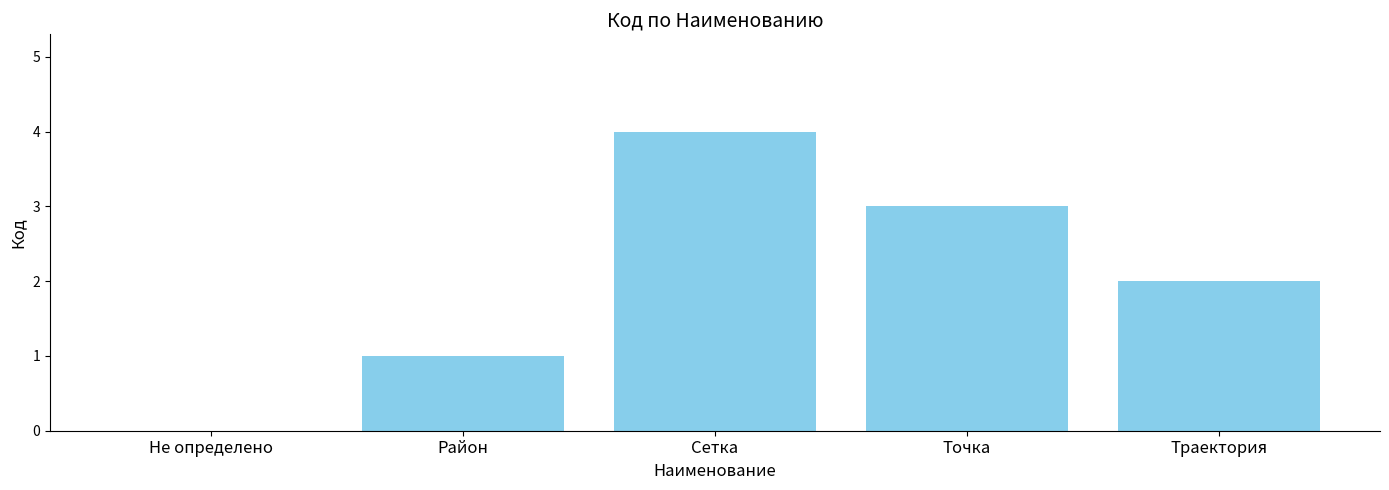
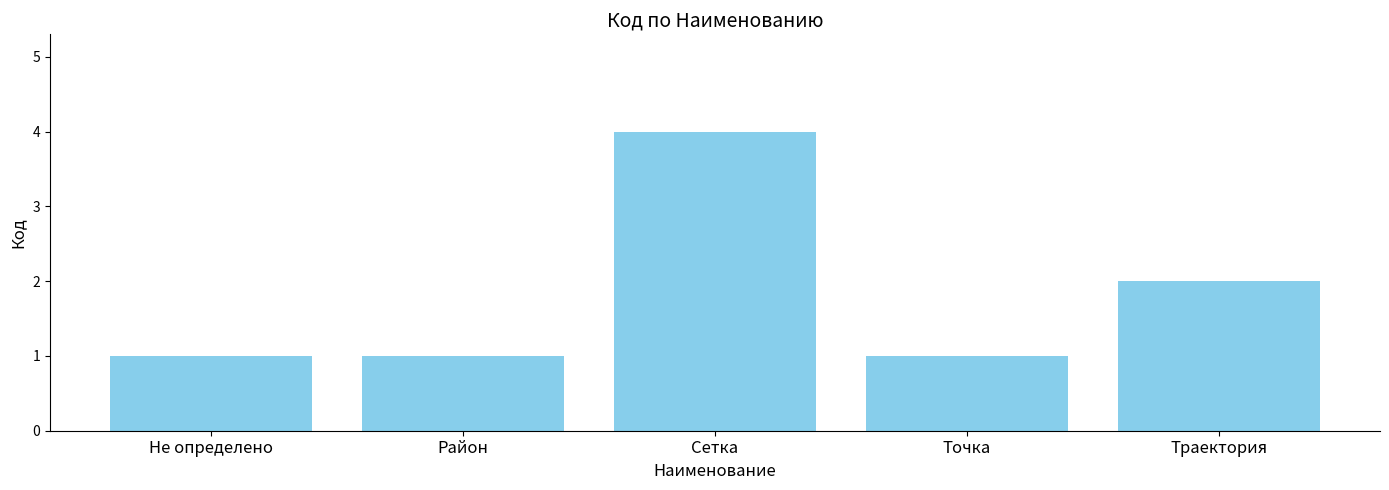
  {
-   "Не определено": 0,
+   "Не определено": 1,
    "Район": 1,
    "Сетка": 4,
-   "Точка": 3,
+   "Точка": 1,
    "Траектория": 2
  }
